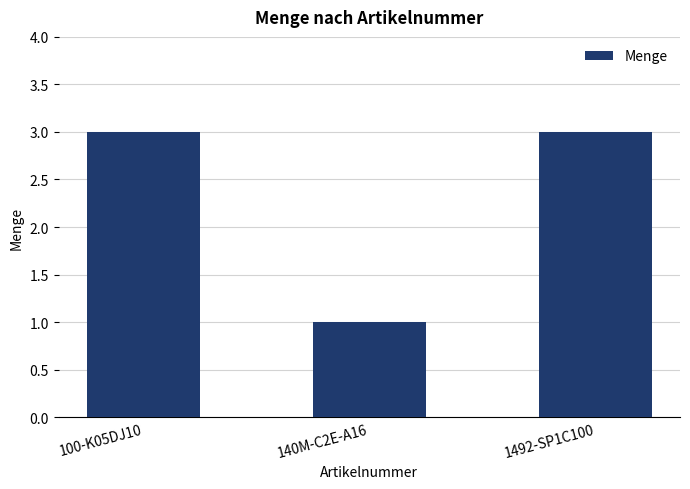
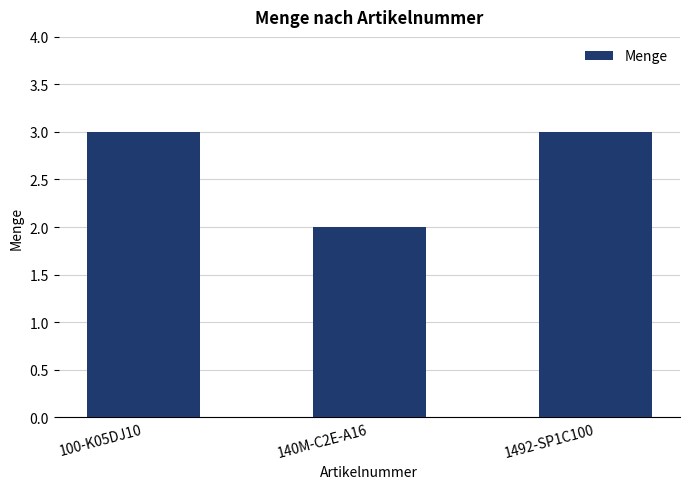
  {
    "100-K05DJ10": 3,
-   "140M-C2E-A16": 1,
+   "140M-C2E-A16": 2,
    "1492-SP1C100": 3
  }
